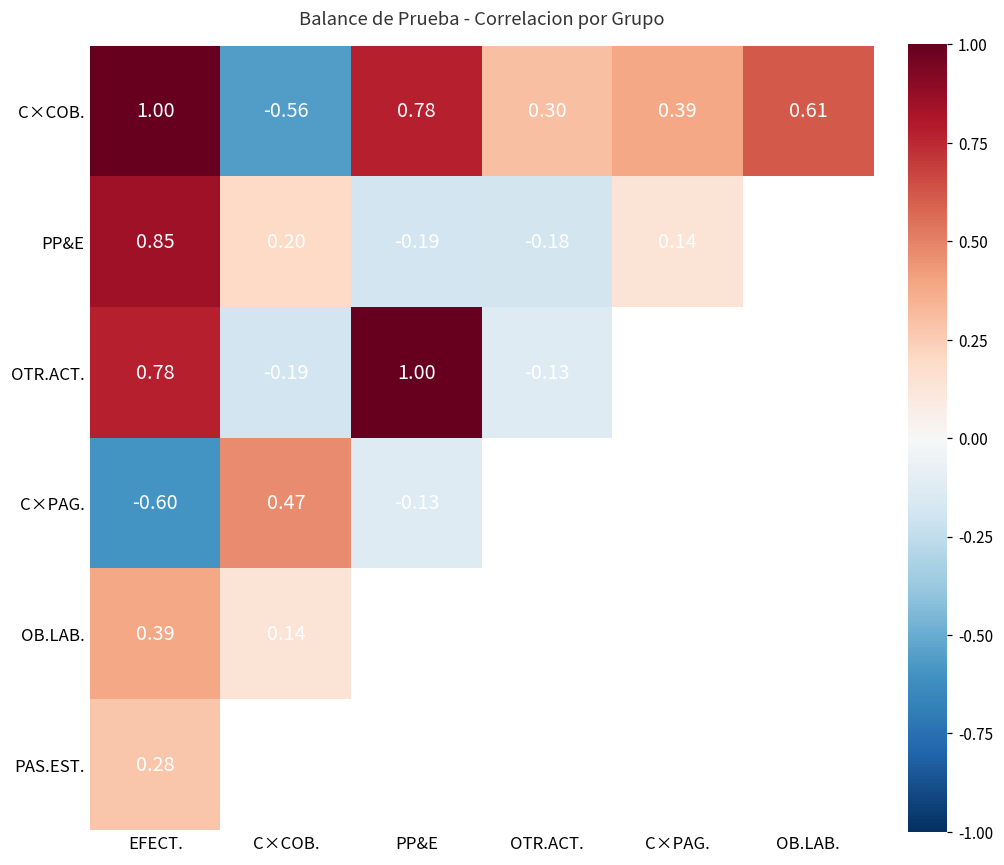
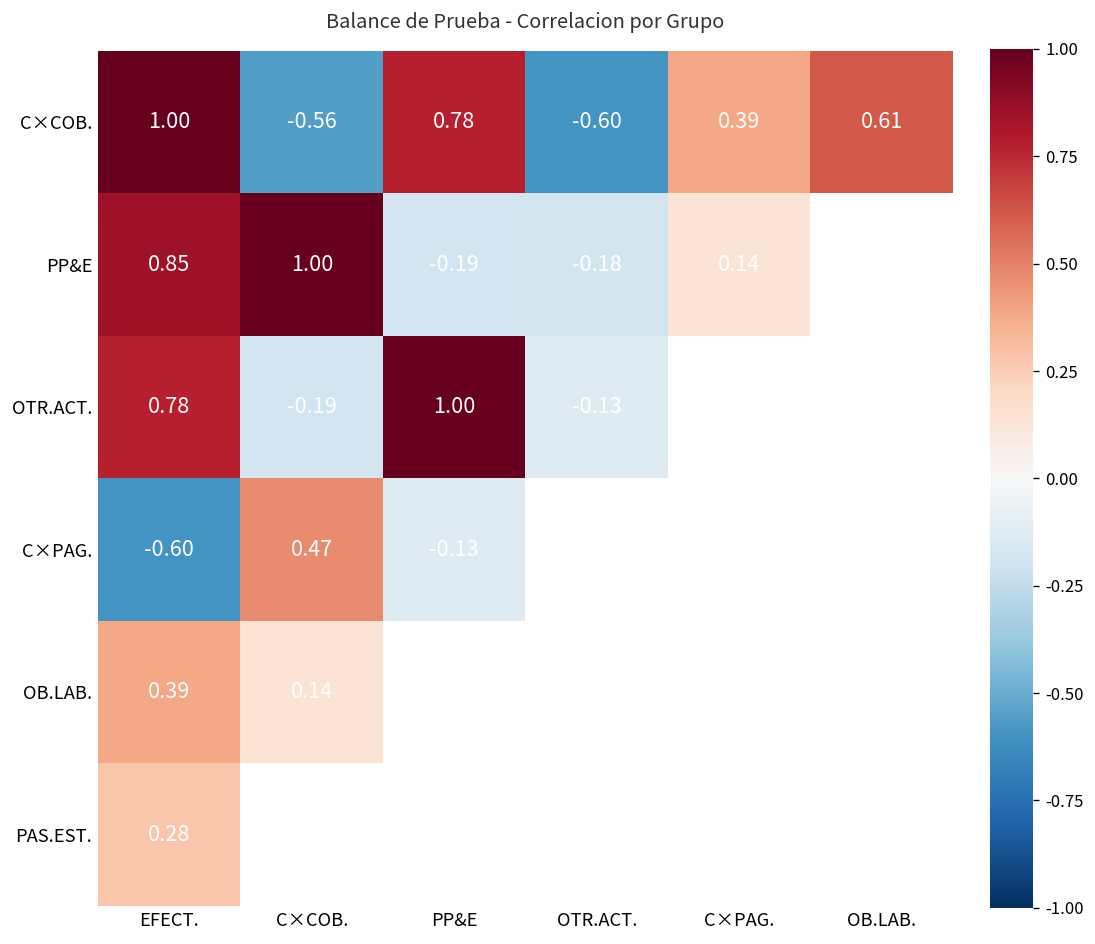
  {
    "C×COB.": {
      "EFECT.": 1.00,
      "C×COB.": -0.56,
      "PP&E": 0.78,
-     "OTR.ACT.": 0.30,
+     "OTR.ACT.": -0.60,
      "C×PAG.": 0.39,
      "OB.LAB.": 0.61
    },
    "PP&E": {
      "EFECT.": 0.85,
-     "C×COB.": 0.20
+     "C×COB.": 1.00
    },
    "OTR.ACT.": {
      "EFECT.": 0.78,
      "PP&E": 1.00
    },
    "C×PAG.": {
      "EFECT.": -0.60,
      "C×COB.": 0.47
    },
    "OB.LAB.": {
      "EFECT.": 0.39
    },
    "PAS.EST.": {
      "EFECT.": 0.28
    }
  }
